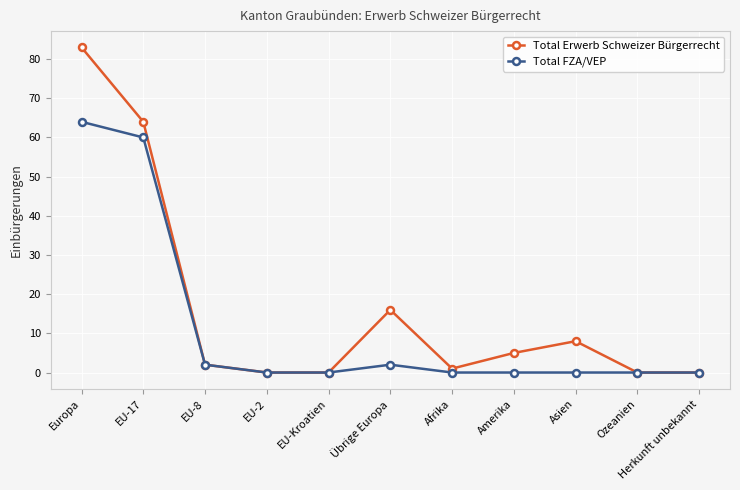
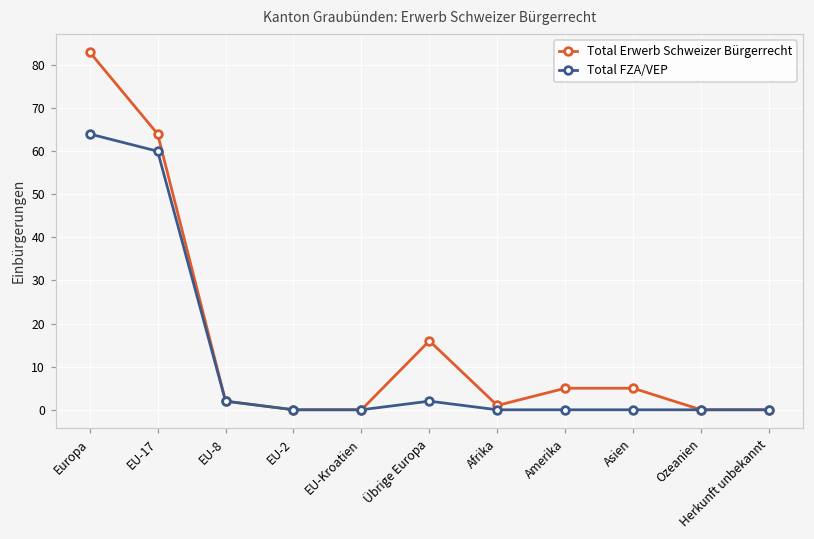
  {
    "Total Erwerb Schweizer Bürgerrecht": {
      "Europa": 83,
      "EU-17": 64,
      "Übrige Europa": 16,
      "Afrika": 1,
      "Amerika": 5,
-     "Asien": 8
+     "Asien": 5
    },
    "Total FZA/VEP": {
      "Europa": 64,
      "EU-17": 60,
      "Übrige Europa": 2,
      "Afrika": 0,
      "Amerika": 0,
      "Asien": 0
    }
  }
